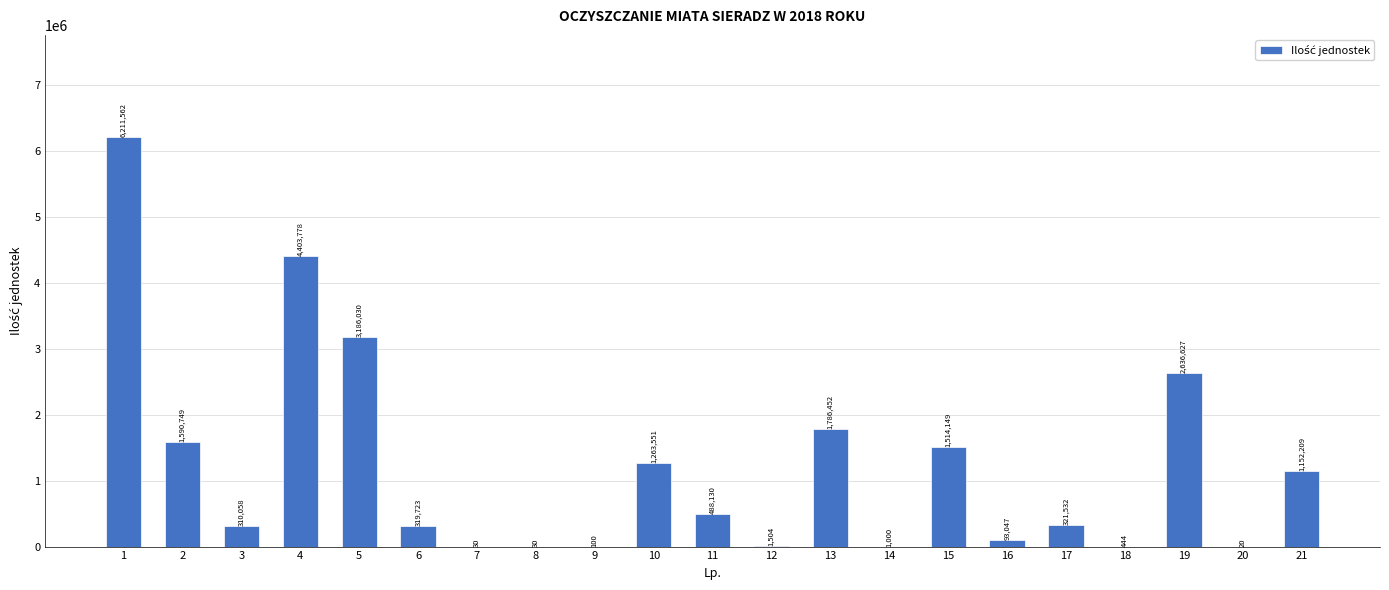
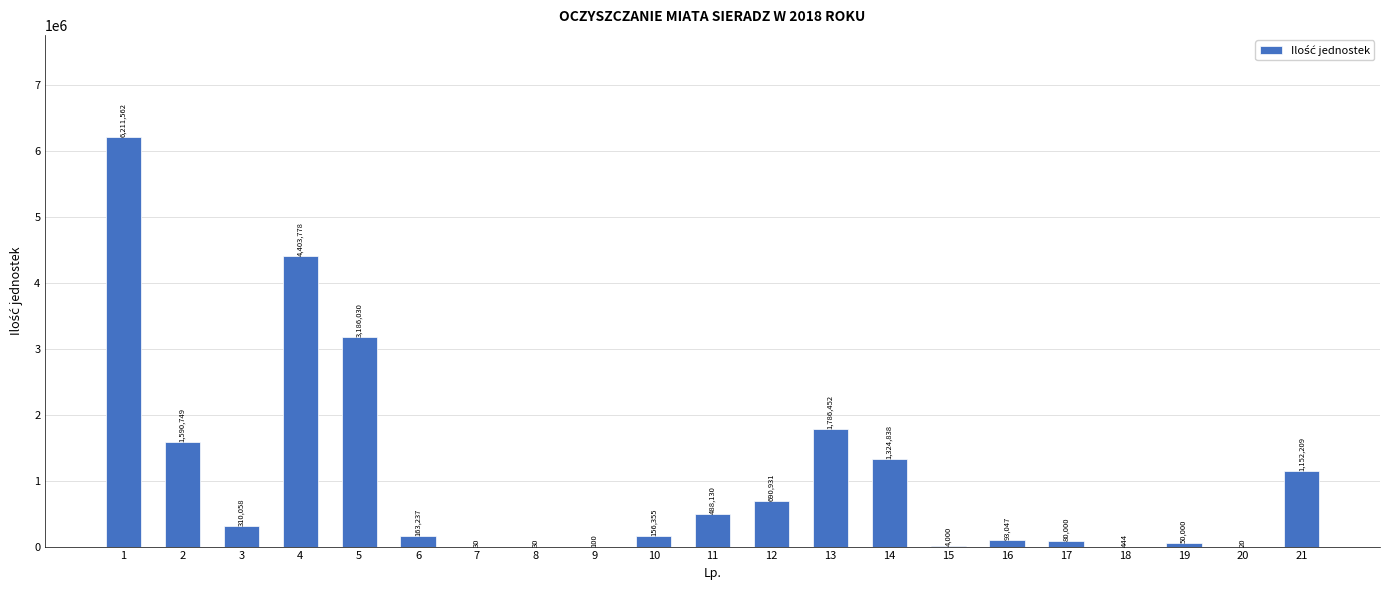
  {
    "1": "6,211,562",
    "2": "1,590,749",
    "4": "4,403,778",
    "5": "3,186,030",
-   "6": "319,723",
+   "6": "163,237",
    "7": "30",
    "8": "30",
    "9": "100",
-   "10": "1,263,551",
+   "10": "156,355",
    "11": "488,130",
-   "12": "1,504",
+   "12": "690,931",
    "13": "1,786,452",
-   "14": "1,000",
-   "15": "1,514,149",
+   "14": "1,324,838",
+   "15": "4,000",
    "16": "93,047",
-   "17": "321,532",
+   "17": "80,000",
    "18": "444",
-   "19": "2,636,627",
+   "19": "50,000",
    "20": "20",
    "21": "1,152,209"
  }
